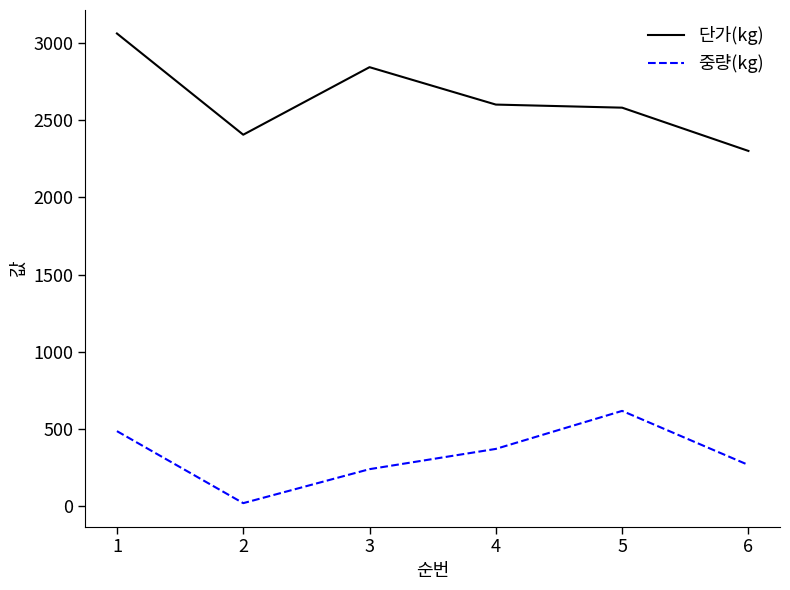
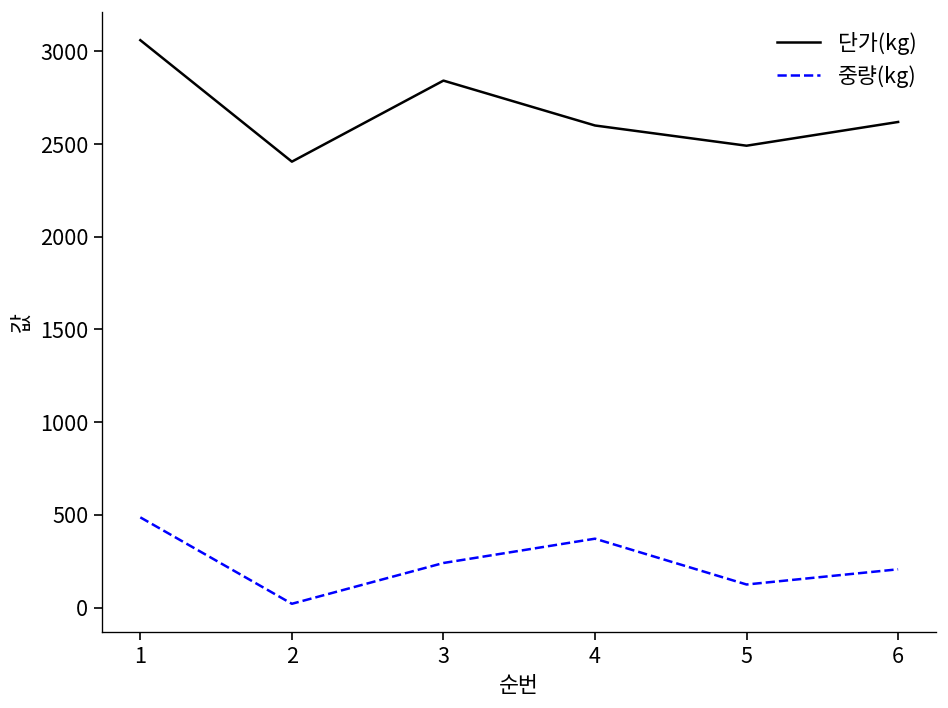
  {
    "단가(kg)": {
      "1": 3060,
      "2": 2410,
      "3": 2840,
      "4": 2600,
-     "5": 2580,
-     "6": 2300
+     "5": 2490,
+     "6": 2620
    },
    "중량(kg)": {
      "1": 490,
      "2": 20,
      "3": 240,
      "4": 370,
-     "5": 620,
-     "6": 270
+     "5": 130,
+     "6": 210
    }
  }
